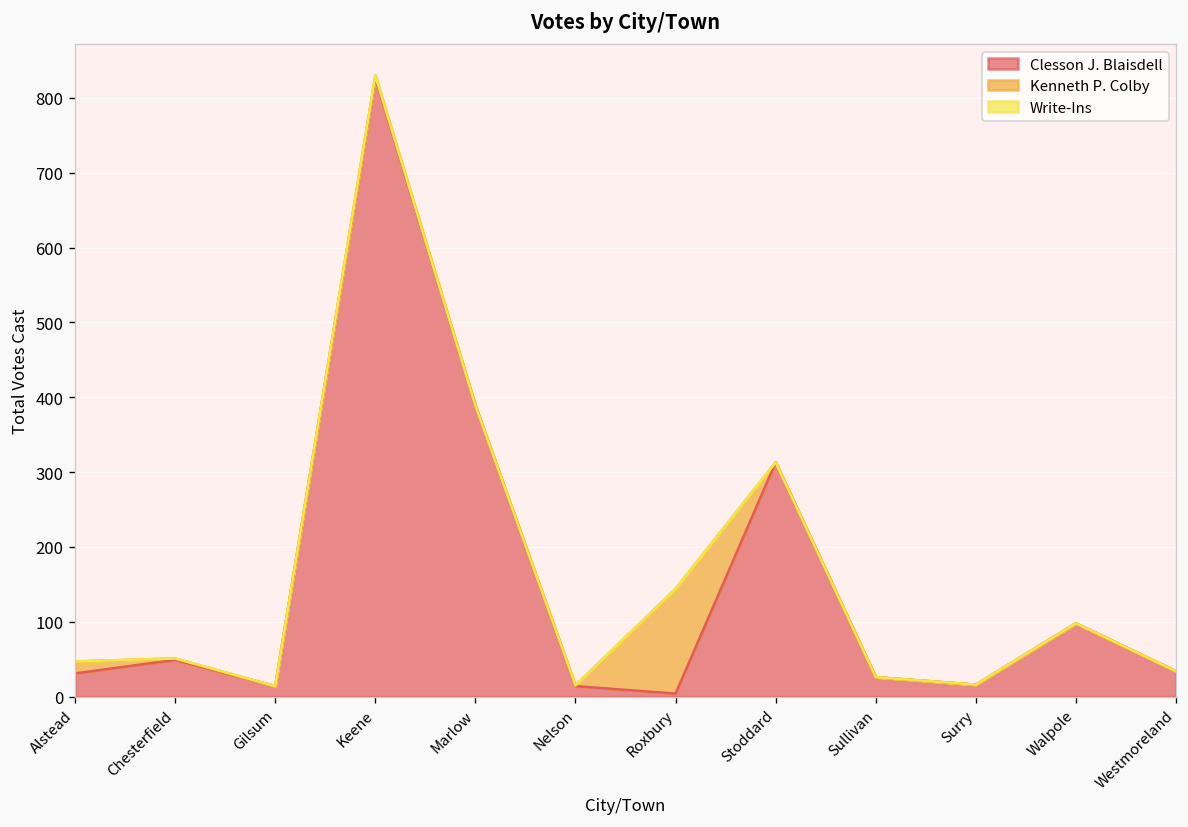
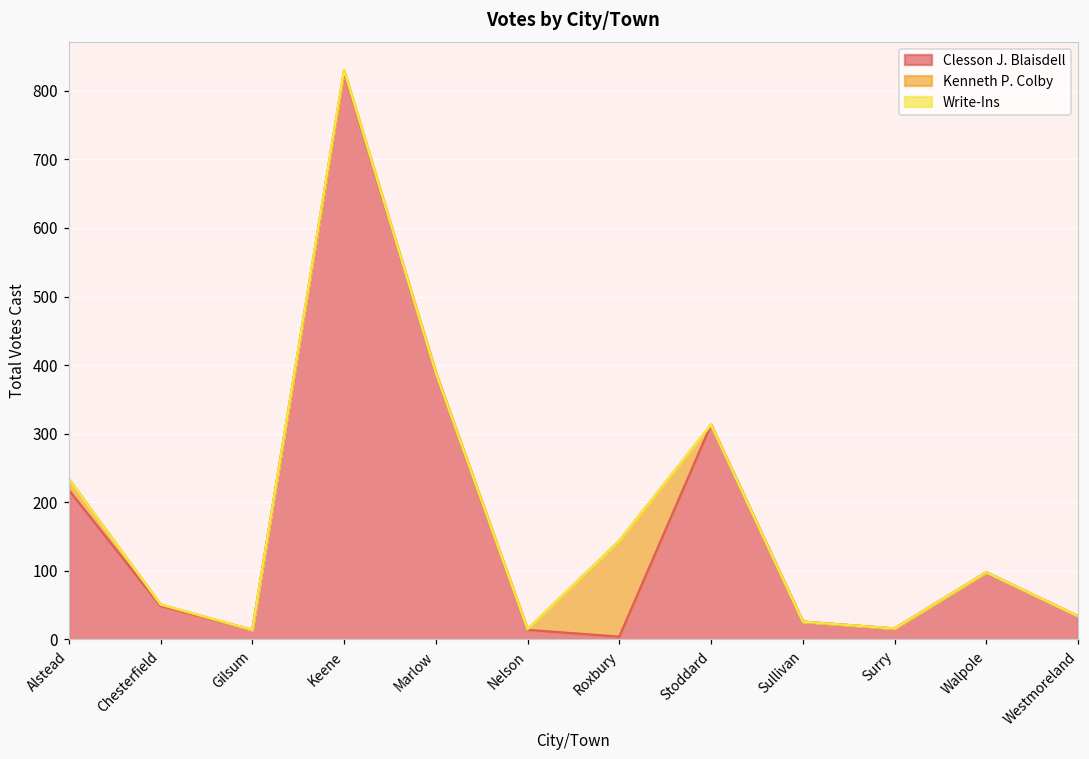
  {
    "Clesson J. Blaisdell": {
-     "Alstead": 30,
+     "Alstead": 220,
      "Roxbury": 0
    }
  }
